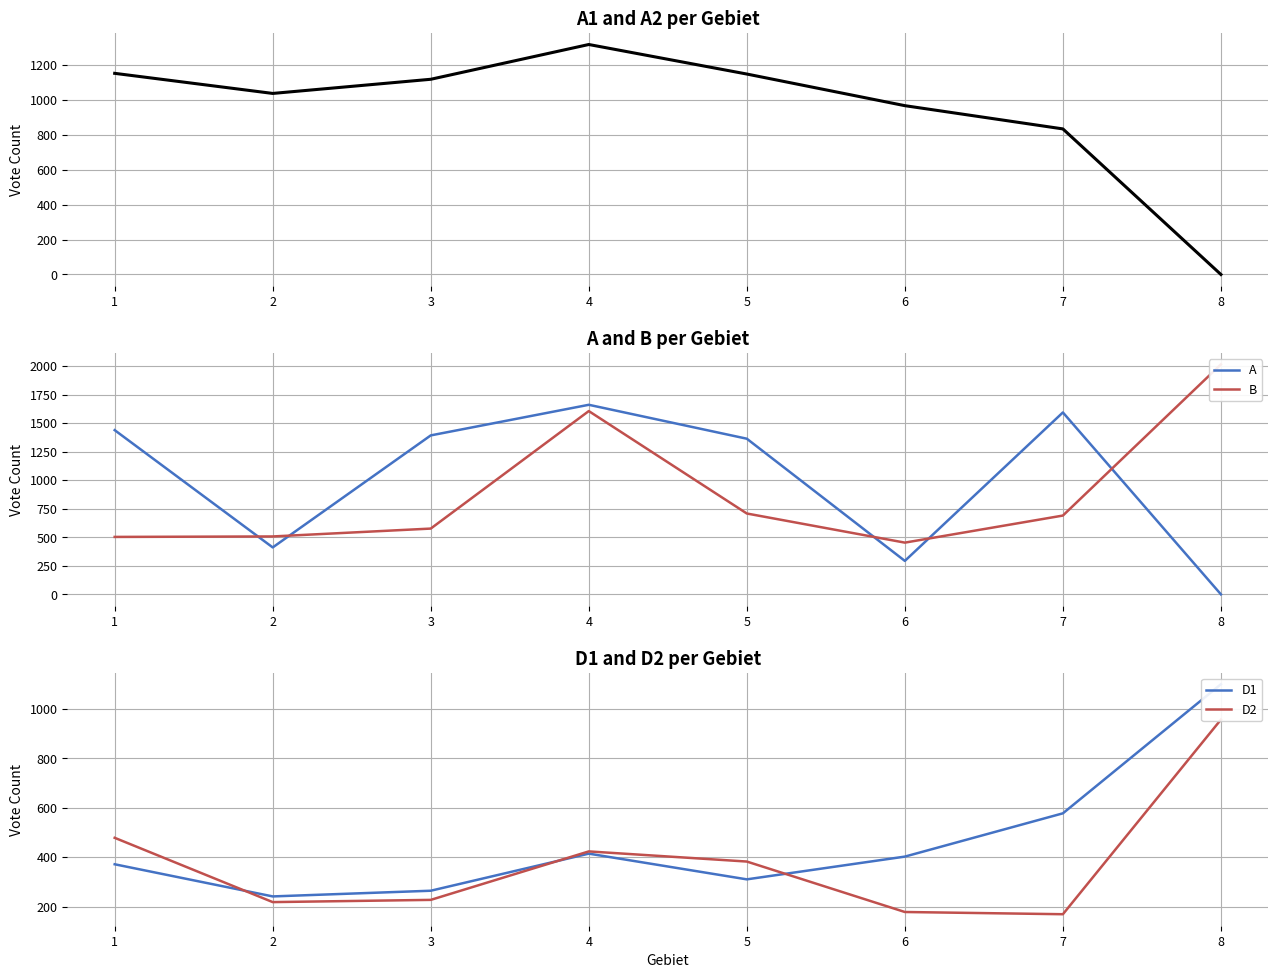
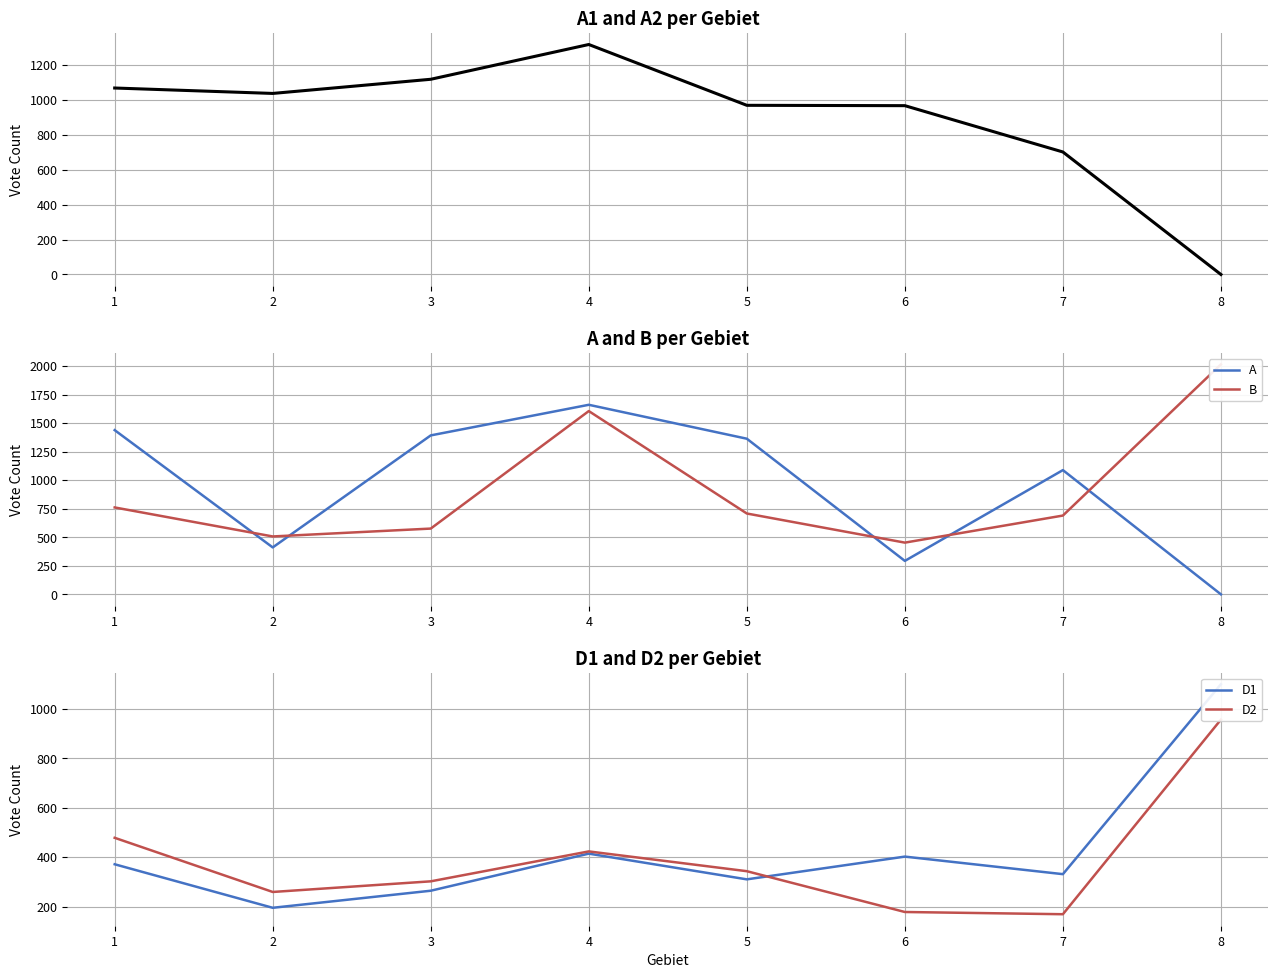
  {
    "A1 and A2 per Gebiet": {
-     "1": 1150,
+     "1": 1070,
      "2": 1040,
      "3": 1120,
      "4": 1320,
-     "5": 1150,
+     "5": 970,
      "6": 970,
-     "7": 830,
+     "7": 700,
      "8": 0
    },
    "A and B per Gebiet": {
      "A": {
        "1": 1440,
        "2": 410,
        "3": 1390,
        "4": 1660,
        "5": 1360,
        "6": 290,
-       "7": 1590,
+       "7": 1090,
        "8": 0
      },
      "B": {
-       "1": 500,
+       "1": 760,
        "2": 510,
        "3": 580,
        "4": 1610,
        "5": 710,
        "6": 450,
        "7": 690
      }
    },
    "D1 and D2 per Gebiet": {
      "D1": {
        "1": 370,
-       "2": 240,
+       "2": 200,
        "3": 260,
        "5": 310,
        "6": 400,
-       "7": 580
+       "7": 330
      },
      "D2": {
        "1": 480,
-       "2": 220,
-       "3": 230,
-       "5": 380,
+       "2": 260,
+       "3": 300,
+       "5": 340,
        "6": 180,
        "7": 170
      }
    }
  }
